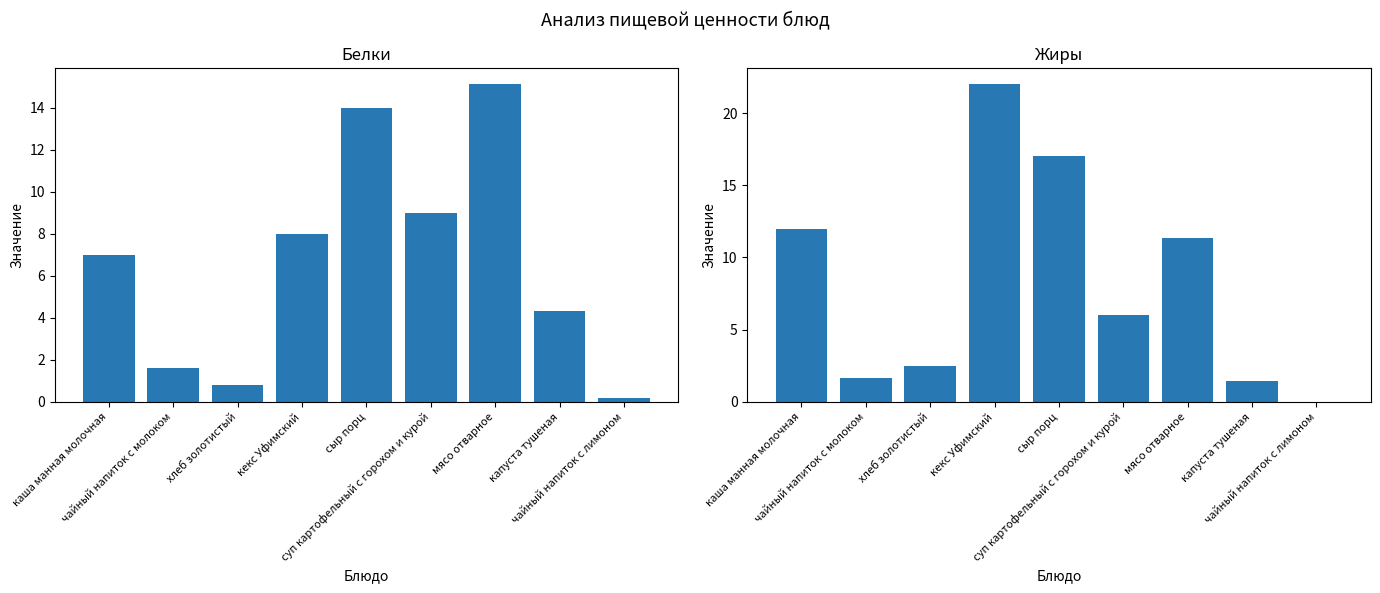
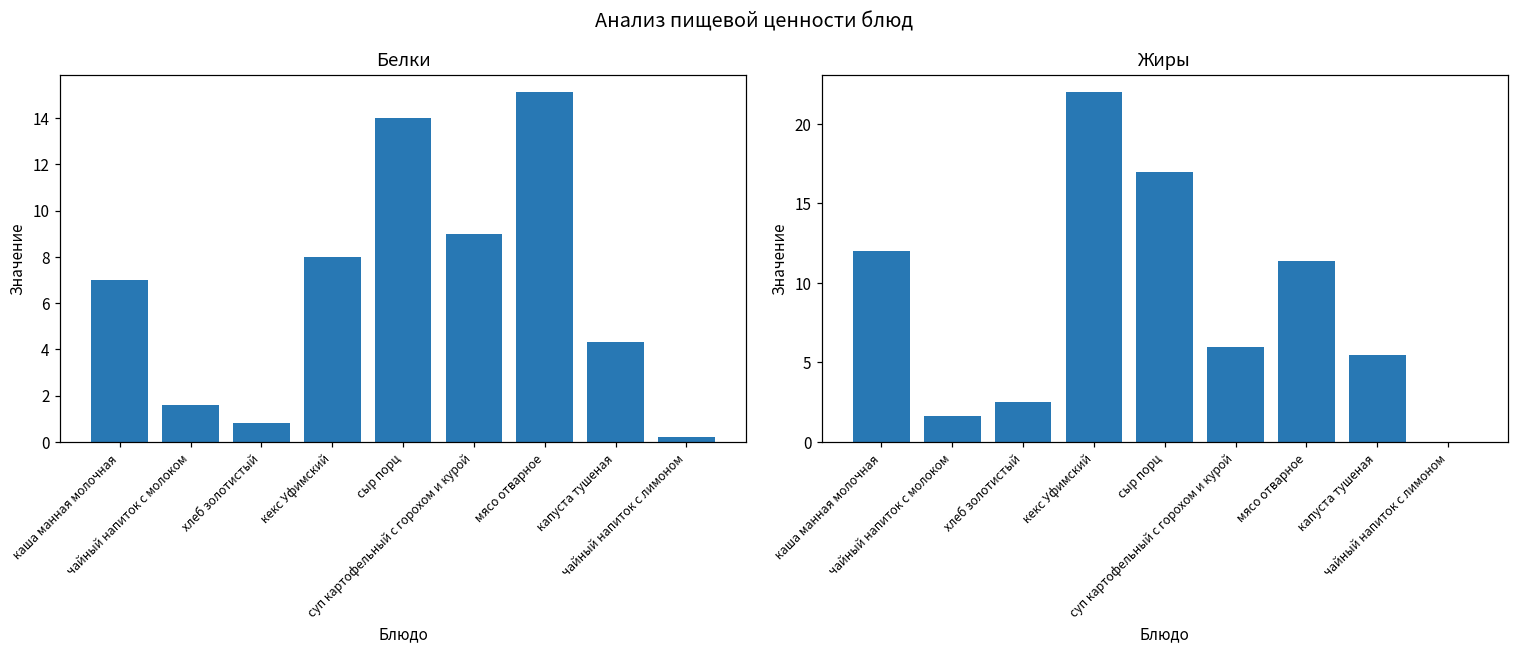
  {
    "Белки": {
      "каша манная молочная": 7.0,
      "чайный напиток с молоком": 1.6,
      "хлеб золотистый": 0.8,
      "кекс Уфимский": 8.0,
      "сыр порц": 14.0,
      "суп картофельный с горохом и курой": 9.0,
      "мясо отварное": 15.1,
      "капуста тушеная": 4.3,
      "чайный напиток с лимоном": 0.2
    },
    "Жиры": {
      "каша манная молочная": 12.0,
      "чайный напиток с молоком": 1.7,
      "хлеб золотистый": 2.5,
      "кекс Уфимский": 22.0,
      "сыр порц": 17.0,
      "суп картофельный с горохом и курой": 6.0,
      "мясо отварное": 11.4,
-     "капуста тушеная": 1.5,
+     "капуста тушеная": 5.5,
      "чайный напиток с лимоном": 0.0
    }
  }
